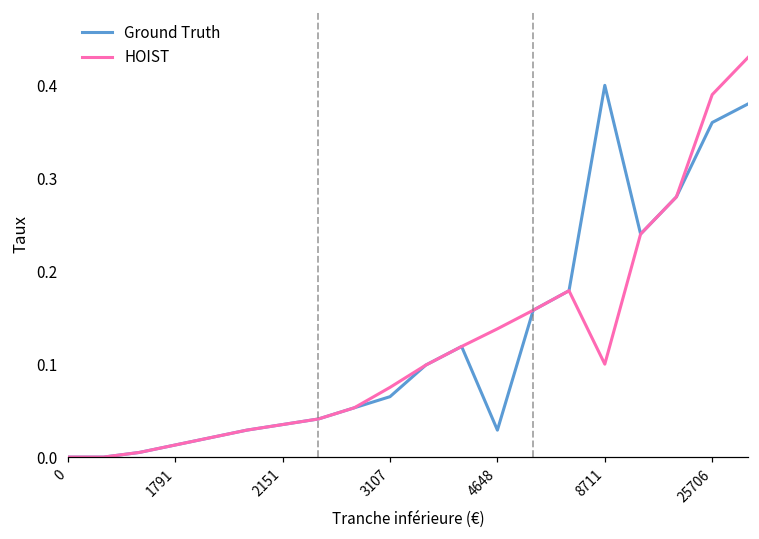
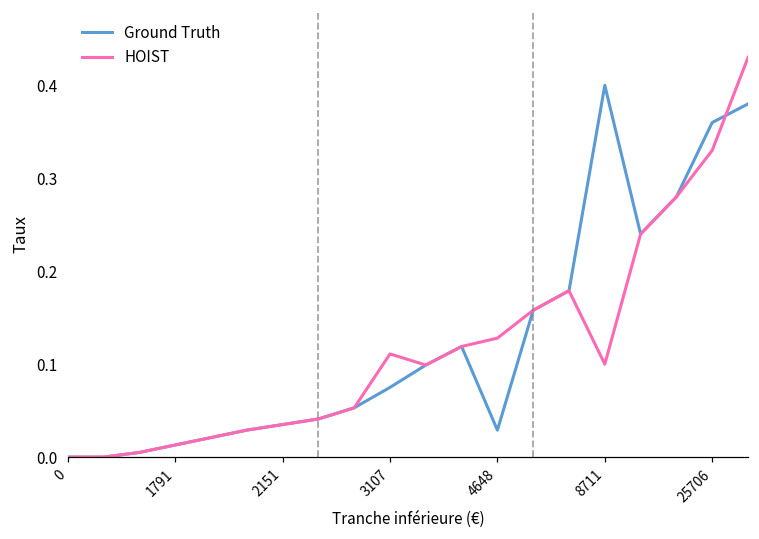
  {
    "Ground Truth": {
-     "3107": 0.07,
+     "3107": 0.08,
      "4648": 0.03,
      "8711": 0.40,
      "25706": 0.36
    },
    "HOIST": {
-     "3107": 0.08,
-     "4648": 0.14,
+     "3107": 0.11,
+     "4648": 0.13,
      "8711": 0.10,
-     "25706": 0.39
+     "25706": 0.33
    }
  }
